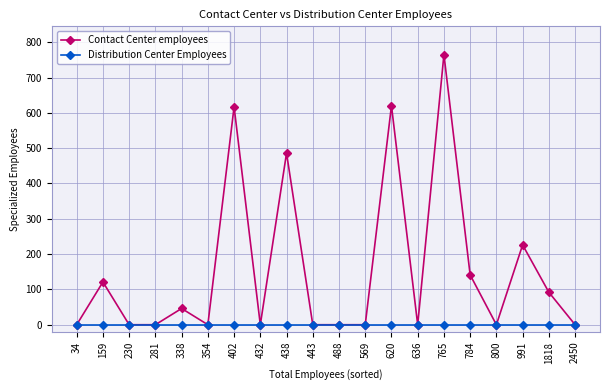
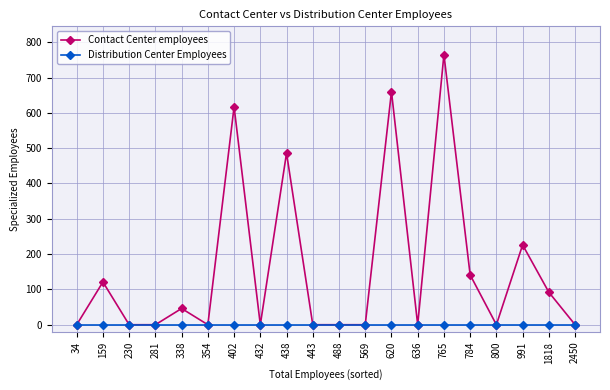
  {
    "Contact Center employees": {
      "159": 120,
      "338": 50,
      "402": 620,
      "438": 490,
-     "620": 620,
+     "620": 660,
      "765": 770,
      "784": 140,
      "991": 230,
      "1818": 90
    },
    "Distribution Center Employees": {
      "159": 0,
      "338": 0,
      "402": 0,
      "438": 0,
      "620": 0,
      "765": 0,
      "784": 0,
      "991": 0,
      "1818": 0
    }
  }
